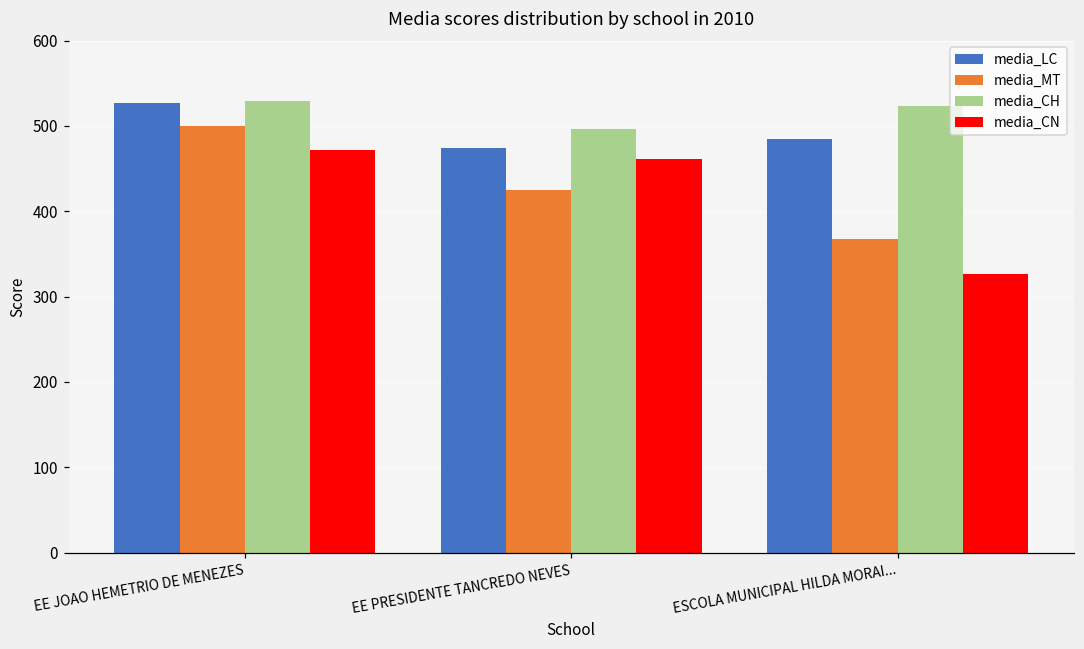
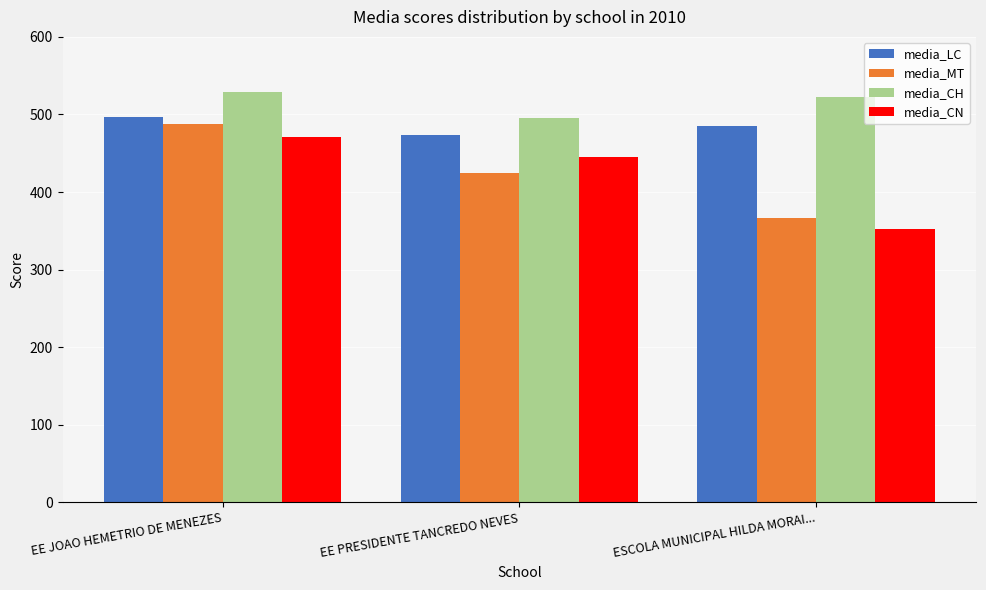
  {
    "media_LC": {
-     "EE JOAO HEMETRIO DE MENEZES": 530,
+     "EE JOAO HEMETRIO DE MENEZES": 500,
      "EE PRESIDENTE TANCREDO NEVES": 470,
      "ESCOLA MUNICIPAL HILDA MORAI...": 480
    },
    "media_MT": {
-     "EE JOAO HEMETRIO DE MENEZES": 500,
+     "EE JOAO HEMETRIO DE MENEZES": 490,
      "EE PRESIDENTE TANCREDO NEVES": 430,
      "ESCOLA MUNICIPAL HILDA MORAI...": 370
    },
    "media_CH": {
      "EE JOAO HEMETRIO DE MENEZES": 530,
      "EE PRESIDENTE TANCREDO NEVES": 500,
      "ESCOLA MUNICIPAL HILDA MORAI...": 520
    },
    "media_CN": {
      "EE JOAO HEMETRIO DE MENEZES": 470,
-     "EE PRESIDENTE TANCREDO NEVES": 460,
-     "ESCOLA MUNICIPAL HILDA MORAI...": 330
+     "EE PRESIDENTE TANCREDO NEVES": 450,
+     "ESCOLA MUNICIPAL HILDA MORAI...": 350
    }
  }
